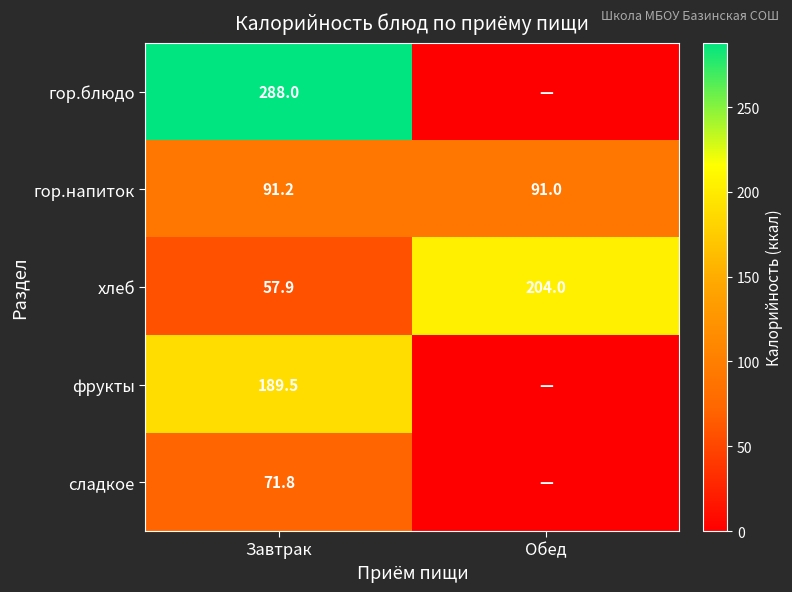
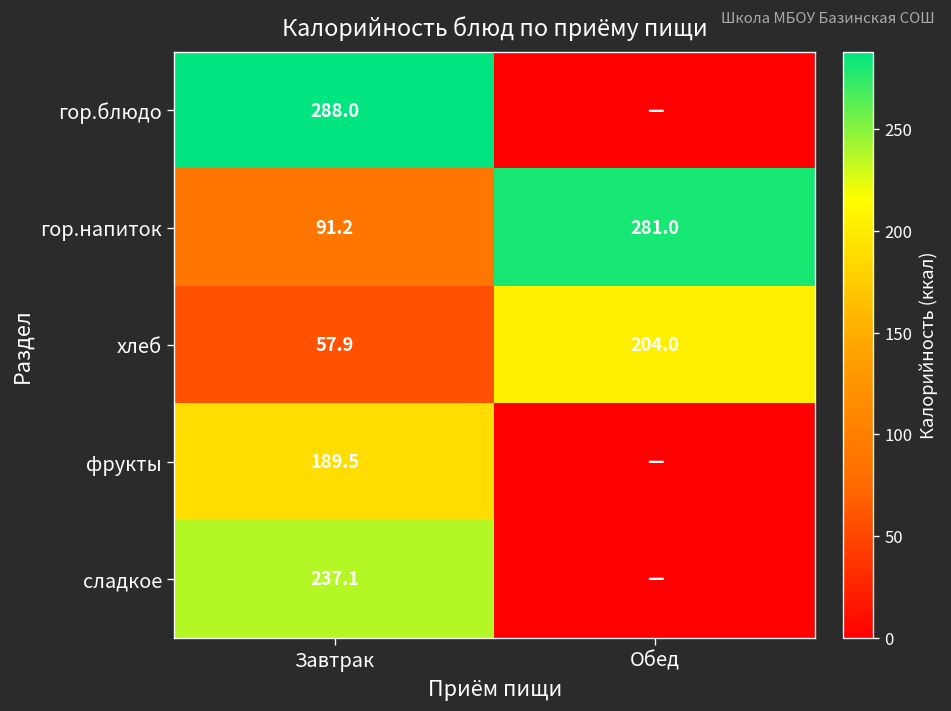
  {
    "гор.блюдо": {
      "Завтрак": 288.0
    },
    "гор.напиток": {
      "Завтрак": 91.2,
-     "Обед": 91.0
+     "Обед": 281.0
    },
    "хлеб": {
      "Завтрак": 57.9,
      "Обед": 204.0
    },
    "фрукты": {
      "Завтрак": 189.5
    },
    "сладкое": {
-     "Завтрак": 71.8
+     "Завтрак": 237.1
    }
  }
